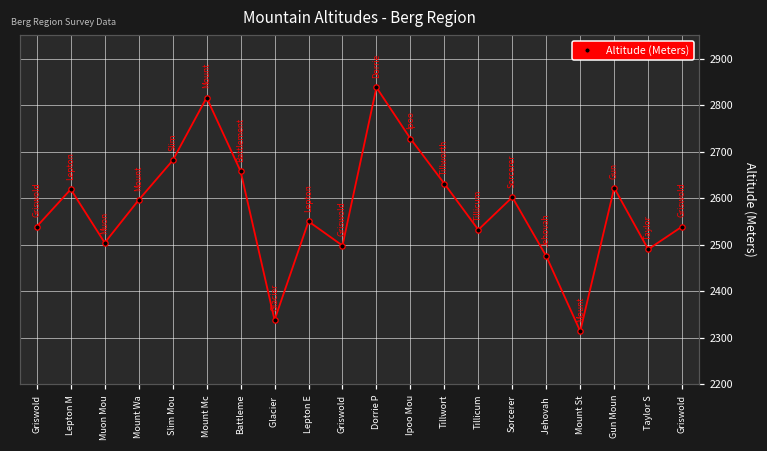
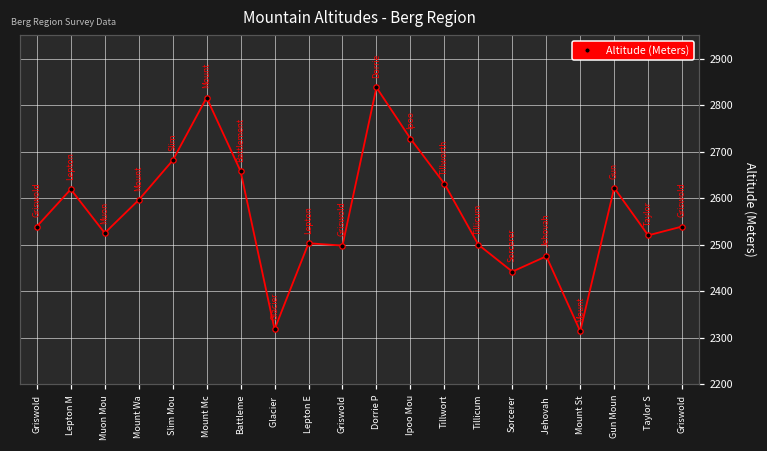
  {
    "Lepton M": 2620,
-   "Muon Mou": 2500,
+   "Muon Mou": 2530,
    "Mount Wa": 2600,
    "Slim Mou": 2680,
    "Mount Mc": 2820,
    "Battleme": 2660,
-   "Glacier": 2340,
-   "Lepton E": 2550,
+   "Glacier": 2320,
+   "Lepton E": 2500,
    "Dorrie P": 2840,
    "Ipoo Mou": 2730,
    "Tillwort": 2630,
-   "Tillicum": 2530,
-   "Sorcerer": 2600,
+   "Tillicum": 2500,
+   "Sorcerer": 2440,
    "Jehovah": 2480,
    "Mount St": 2310,
    "Gun Moun": 2620,
-   "Taylor S": 2490
+   "Taylor S": 2520
  }
